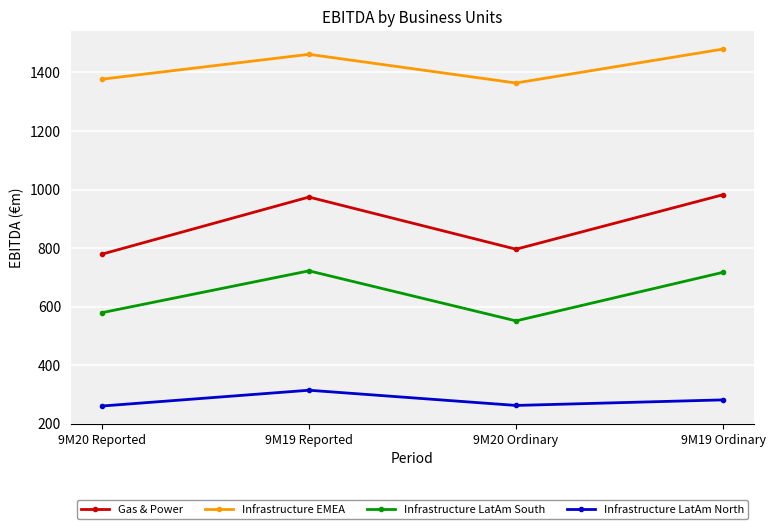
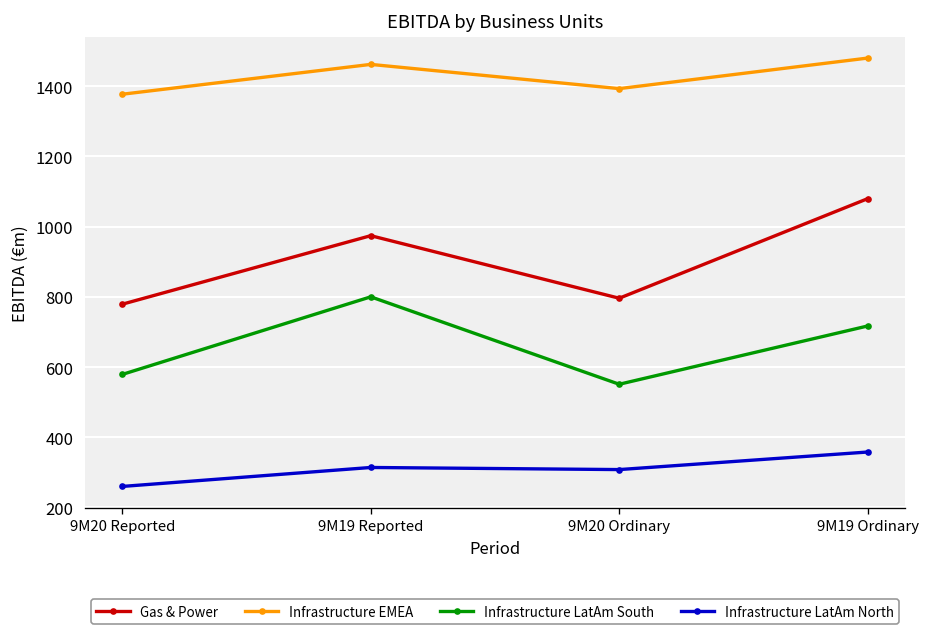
  {
    "Gas & Power": {
      "9M20 Reported": 780,
      "9M19 Reported": 970,
      "9M20 Ordinary": 800,
-     "9M19 Ordinary": 980
+     "9M19 Ordinary": 1080
    },
    "Infrastructure EMEA": {
      "9M20 Reported": 1380,
      "9M19 Reported": 1460,
-     "9M20 Ordinary": 1360,
+     "9M20 Ordinary": 1390,
      "9M19 Ordinary": 1480
    },
    "Infrastructure LatAm South": {
      "9M20 Reported": 580,
-     "9M19 Reported": 720,
+     "9M19 Reported": 800,
      "9M20 Ordinary": 550,
      "9M19 Ordinary": 720
    },
    "Infrastructure LatAm North": {
      "9M20 Reported": 260,
      "9M19 Reported": 310,
-     "9M20 Ordinary": 260,
-     "9M19 Ordinary": 280
+     "9M20 Ordinary": 310,
+     "9M19 Ordinary": 360
    }
  }
